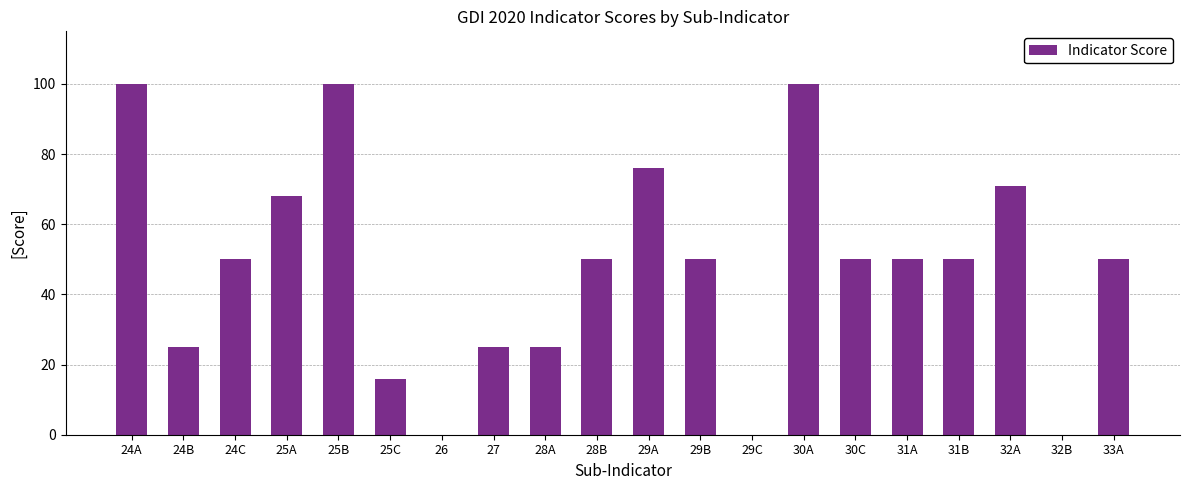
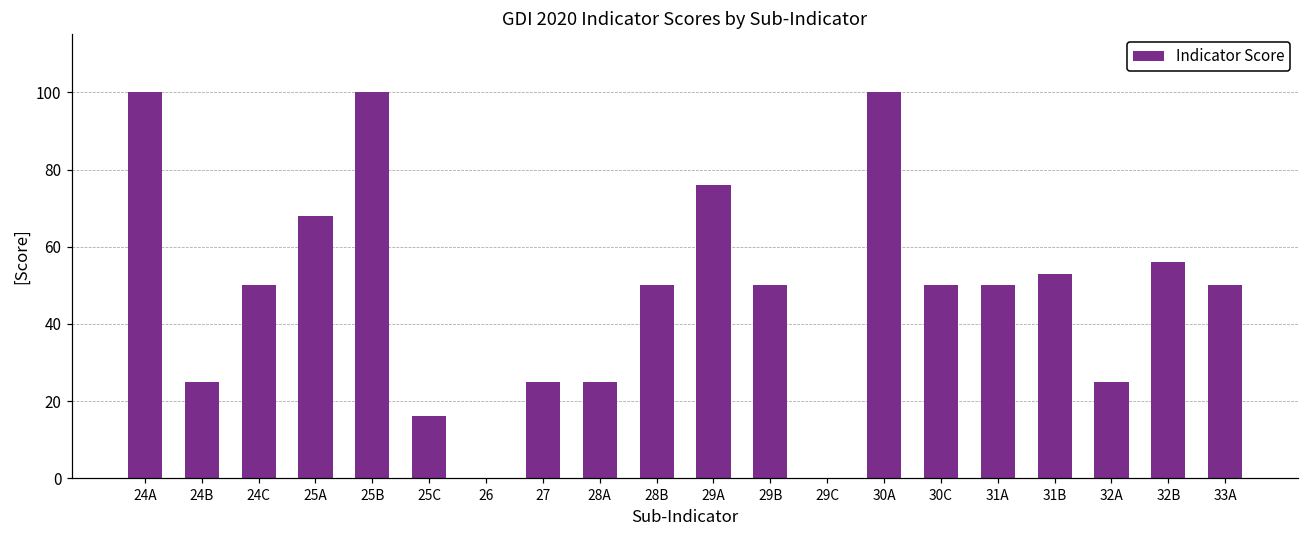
  {
    "24A": 100,
    "24B": 25,
    "24C": 50,
    "25A": 68,
    "25B": 100,
    "25C": 16,
    "26": 0,
    "27": 25,
    "28A": 25,
    "28B": 50,
    "29A": 76,
    "29B": 50,
    "29C": 0,
    "30A": 100,
    "30C": 50,
    "31A": 50,
-   "31B": 50,
-   "32A": 71,
-   "32B": 0,
+   "31B": 53,
+   "32A": 25,
+   "32B": 56,
    "33A": 50
  }
